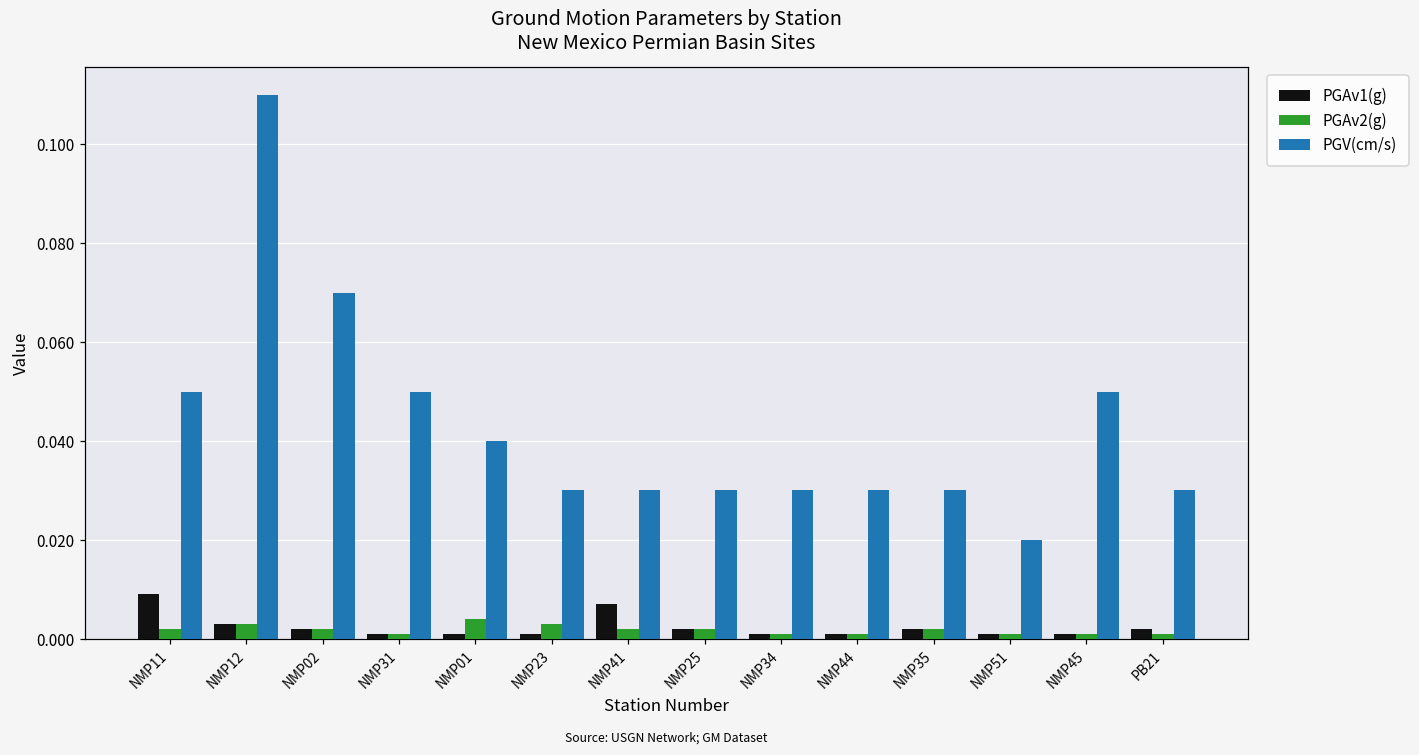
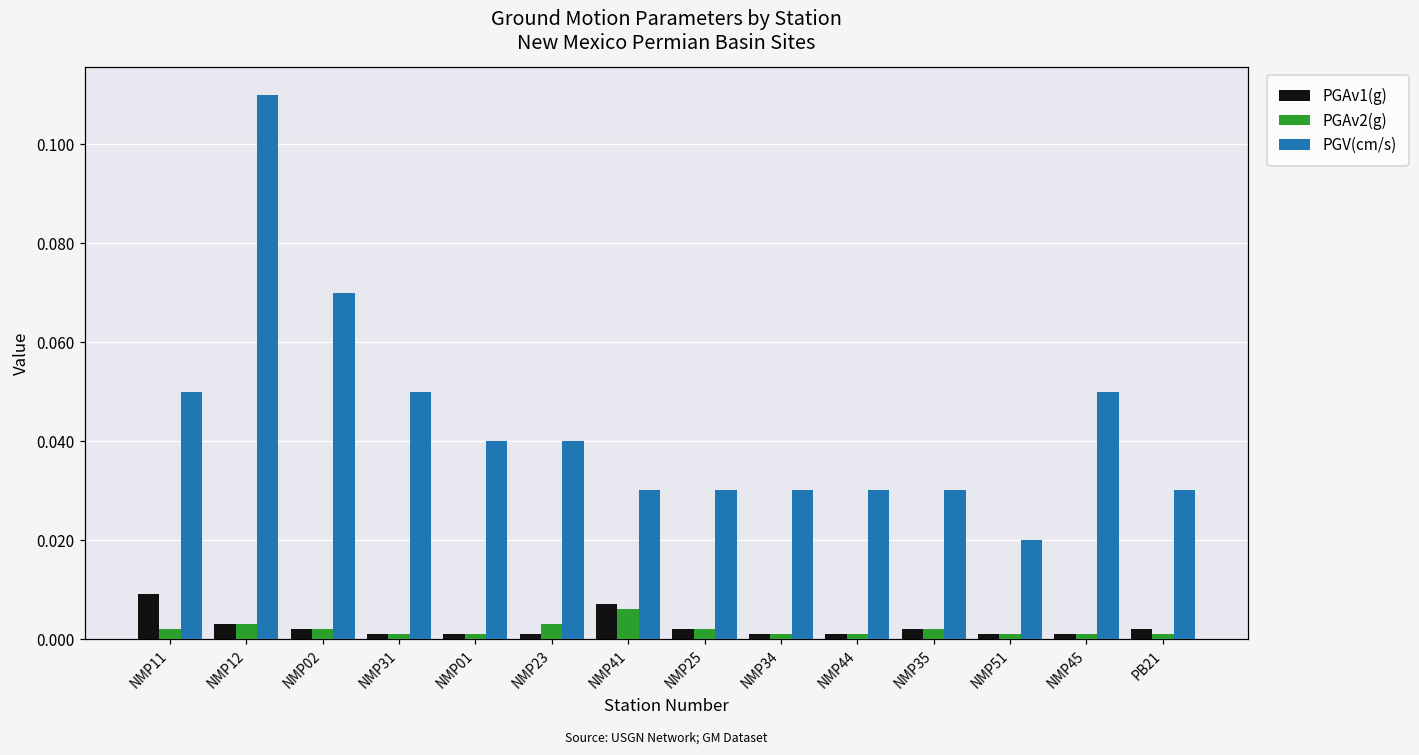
  {
    "PGAv1(g)": {
      "NMP11": 0.009,
      "NMP12": 0.003,
      "NMP02": 0.002,
      "NMP31": 0.001,
      "NMP01": 0.001,
      "NMP23": 0.001,
      "NMP41": 0.007,
      "NMP25": 0.002,
      "NMP34": 0.001,
      "NMP44": 0.001,
      "NMP35": 0.002,
      "NMP51": 0.001,
      "NMP45": 0.001,
      "PB21": 0.002
    },
    "PGAv2(g)": {
      "NMP11": 0.002,
      "NMP12": 0.003,
      "NMP02": 0.002,
      "NMP31": 0.001,
-     "NMP01": 0.004,
+     "NMP01": 0.001,
      "NMP23": 0.003,
-     "NMP41": 0.002,
+     "NMP41": 0.006,
      "NMP25": 0.002,
      "NMP34": 0.001,
      "NMP44": 0.001,
      "NMP35": 0.002,
      "NMP51": 0.001,
      "NMP45": 0.001,
      "PB21": 0.001
    },
    "PGV(cm/s)": {
      "NMP11": 0.05,
      "NMP12": 0.11,
      "NMP02": 0.07,
      "NMP31": 0.05,
      "NMP01": 0.04,
-     "NMP23": 0.03,
+     "NMP23": 0.04,
      "NMP41": 0.03,
      "NMP25": 0.03,
      "NMP34": 0.03,
      "NMP44": 0.03,
      "NMP35": 0.03,
      "NMP51": 0.02,
      "NMP45": 0.05,
      "PB21": 0.03
    }
  }
